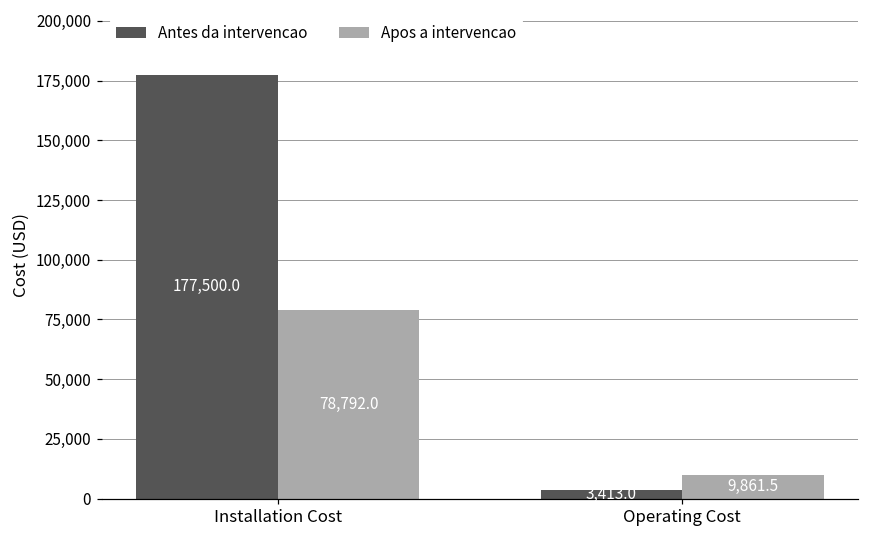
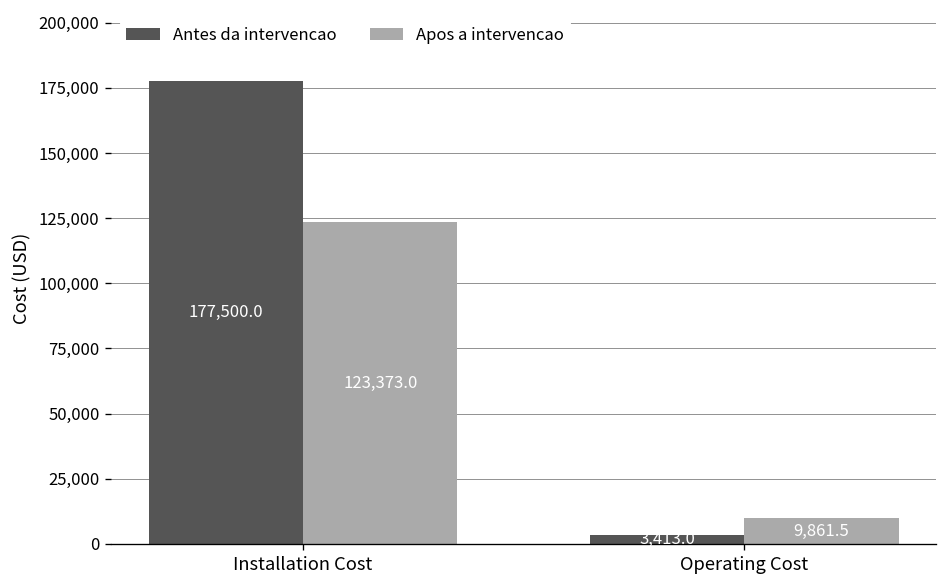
  {
    "Antes da intervencao": {
      "Installation Cost": "177,500.0"
    },
    "Apos a intervencao": {
-     "Installation Cost": "78,792.0",
+     "Installation Cost": "123,373.0",
      "Operating Cost": "9,861.5"
    }
  }
